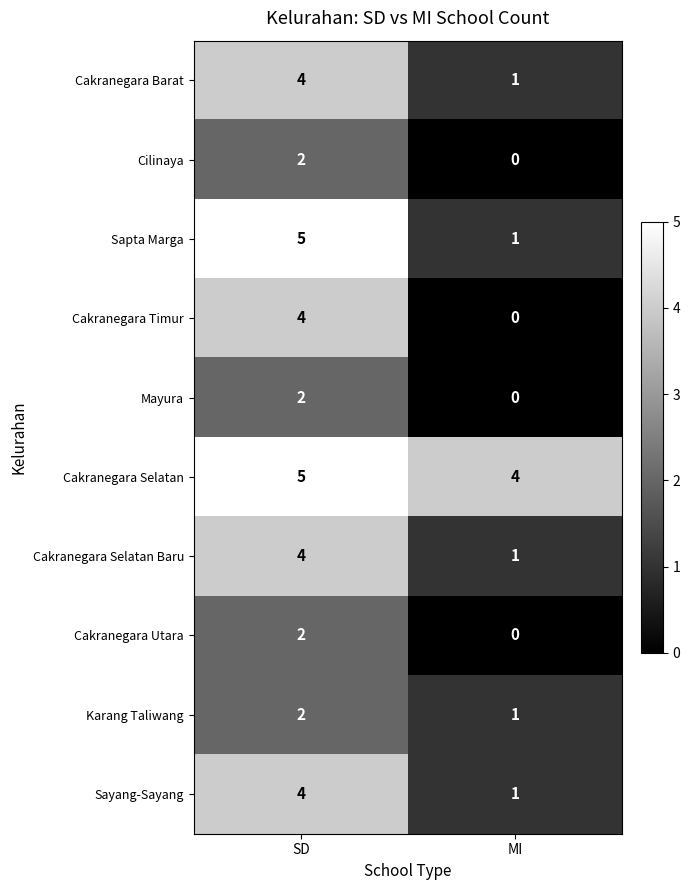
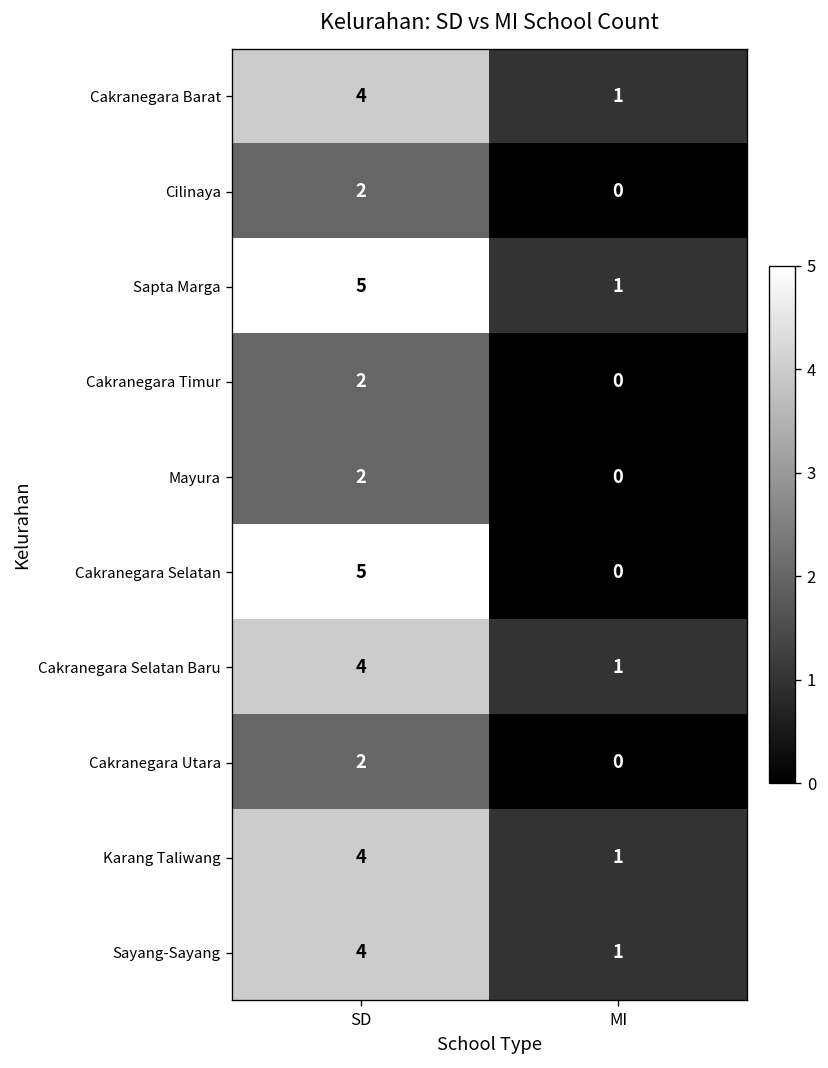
  {
    "Cakranegara Barat": {
      "SD": 4,
      "MI": 1
    },
    "Cilinaya": {
      "SD": 2,
      "MI": 0
    },
    "Sapta Marga": {
      "SD": 5,
      "MI": 1
    },
    "Cakranegara Timur": {
-     "SD": 4,
+     "SD": 2,
      "MI": 0
    },
    "Mayura": {
      "SD": 2,
      "MI": 0
    },
    "Cakranegara Selatan": {
      "SD": 5,
-     "MI": 4
+     "MI": 0
    },
    "Cakranegara Selatan Baru": {
      "SD": 4,
      "MI": 1
    },
    "Cakranegara Utara": {
      "SD": 2,
      "MI": 0
    },
    "Karang Taliwang": {
-     "SD": 2,
+     "SD": 4,
      "MI": 1
    },
    "Sayang-Sayang": {
      "SD": 4,
      "MI": 1
    }
  }
